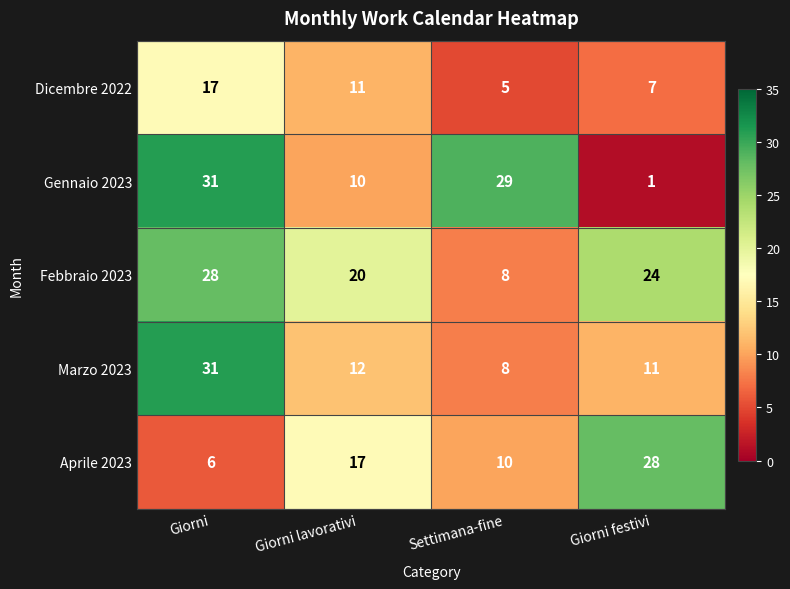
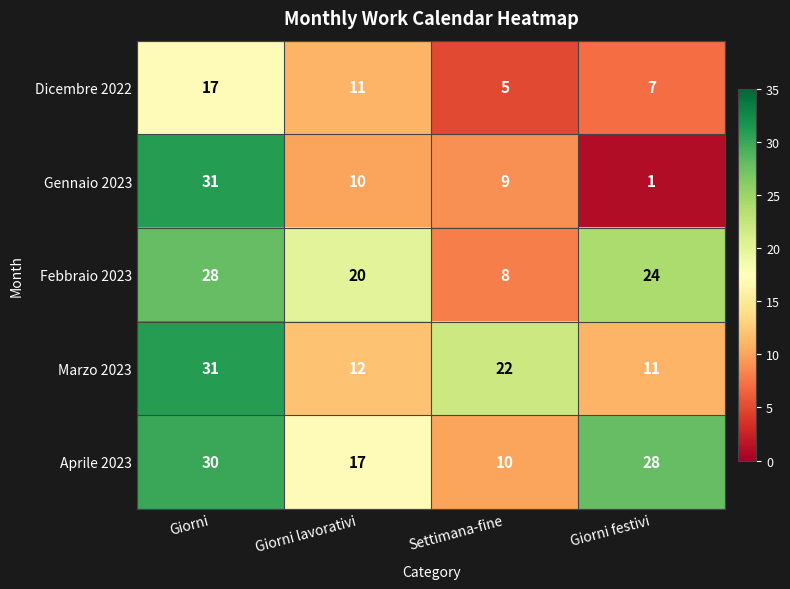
  {
    "Dicembre 2022": {
      "Giorni": 17,
      "Giorni lavorativi": 11,
      "Settimana-fine": 5,
      "Giorni festivi": 7
    },
    "Gennaio 2023": {
      "Giorni": 31,
      "Giorni lavorativi": 10,
-     "Settimana-fine": 29,
+     "Settimana-fine": 9,
      "Giorni festivi": 1
    },
    "Febbraio 2023": {
      "Giorni": 28,
      "Giorni lavorativi": 20,
      "Settimana-fine": 8,
      "Giorni festivi": 24
    },
    "Marzo 2023": {
      "Giorni": 31,
      "Giorni lavorativi": 12,
-     "Settimana-fine": 8,
+     "Settimana-fine": 22,
      "Giorni festivi": 11
    },
    "Aprile 2023": {
-     "Giorni": 6,
+     "Giorni": 30,
      "Giorni lavorativi": 17,
      "Settimana-fine": 10,
      "Giorni festivi": 28
    }
  }
